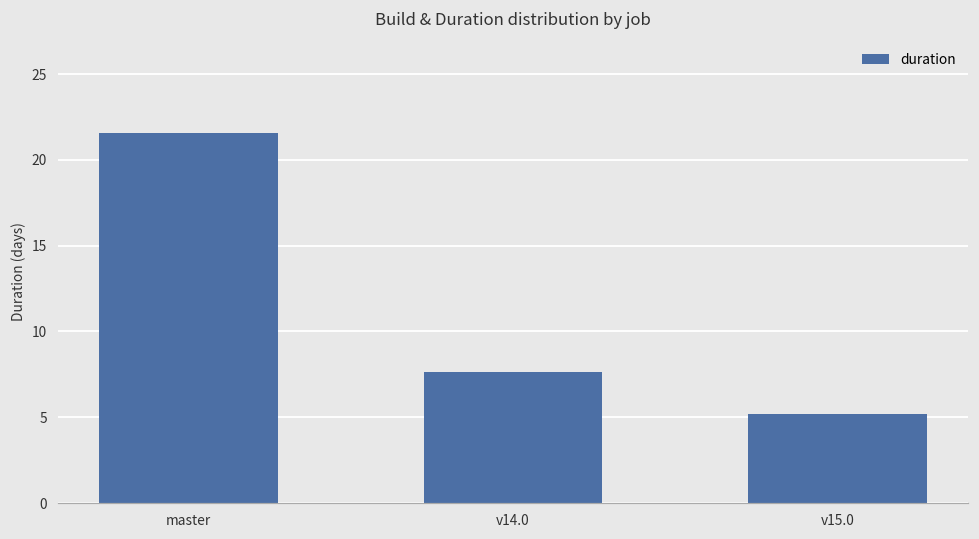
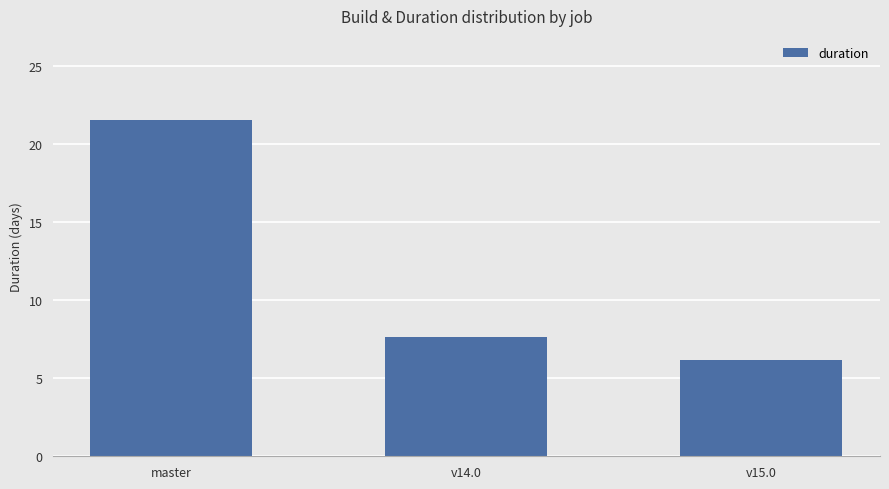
  {
    "master": 21.6,
    "v14.0": 7.6,
-   "v15.0": 5.2
+   "v15.0": 6.2
  }
